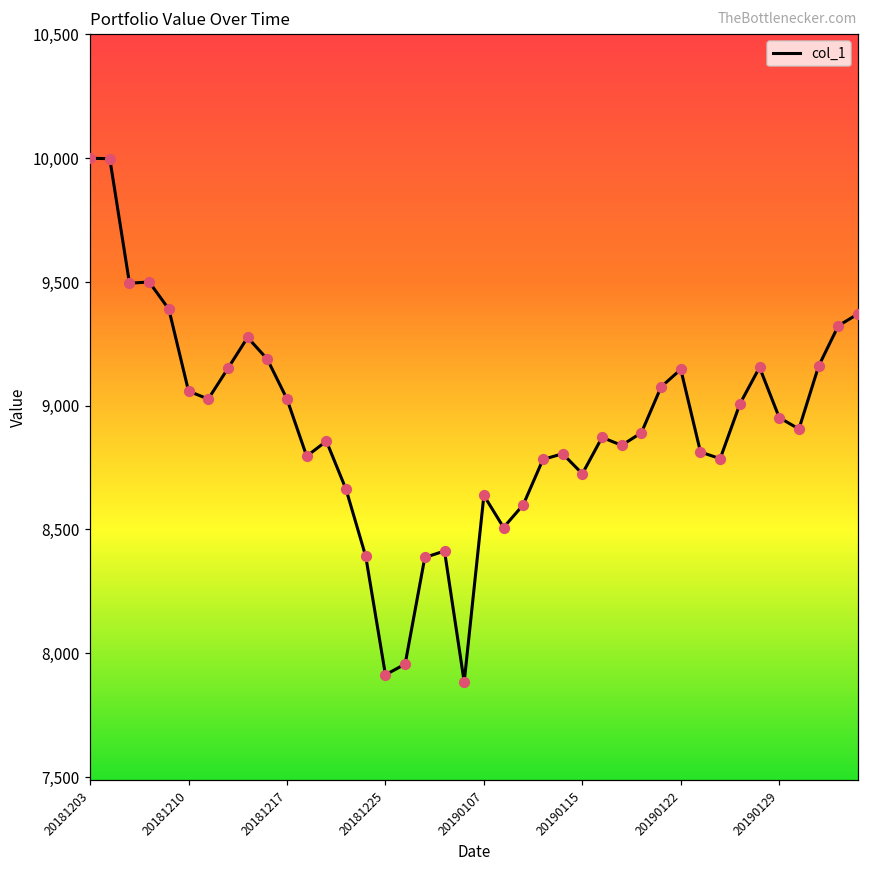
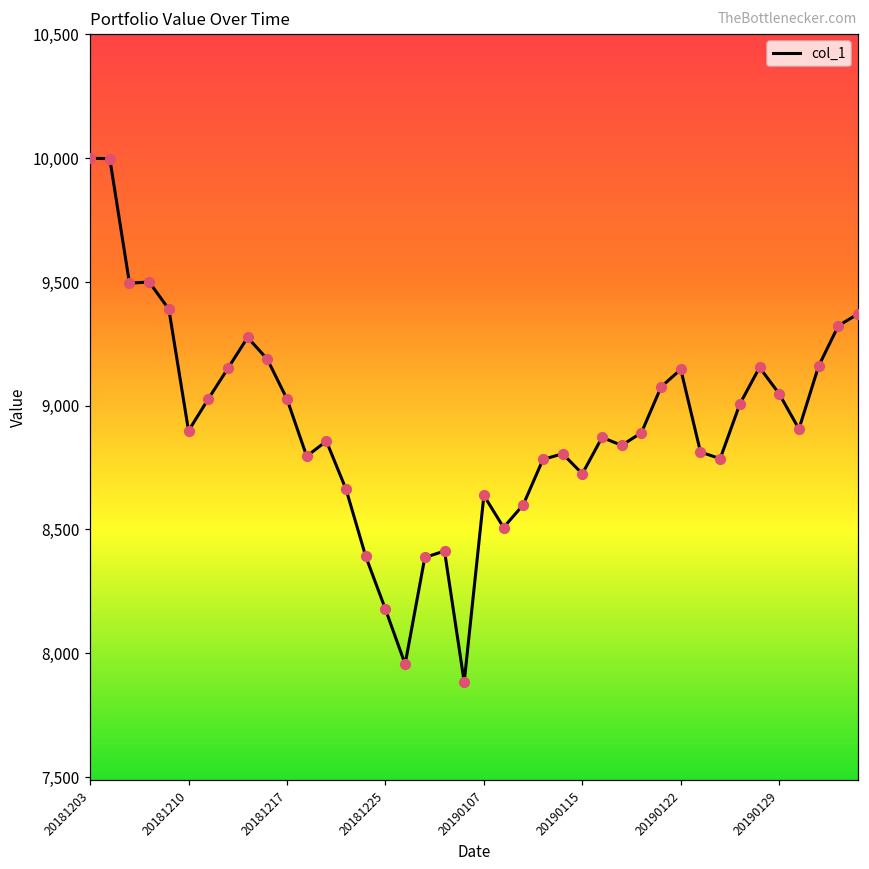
  {
    "20181203": "10,000",
-   "20181210": "9,060",
+   "20181210": "8,900",
    "20181217": "9,030",
-   "20181225": "7,910",
+   "20181225": "8,180",
    "20190107": "8,640",
    "20190115": "8,730",
    "20190122": "9,150",
-   "20190129": "8,950"
+   "20190129": "9,050"
  }
